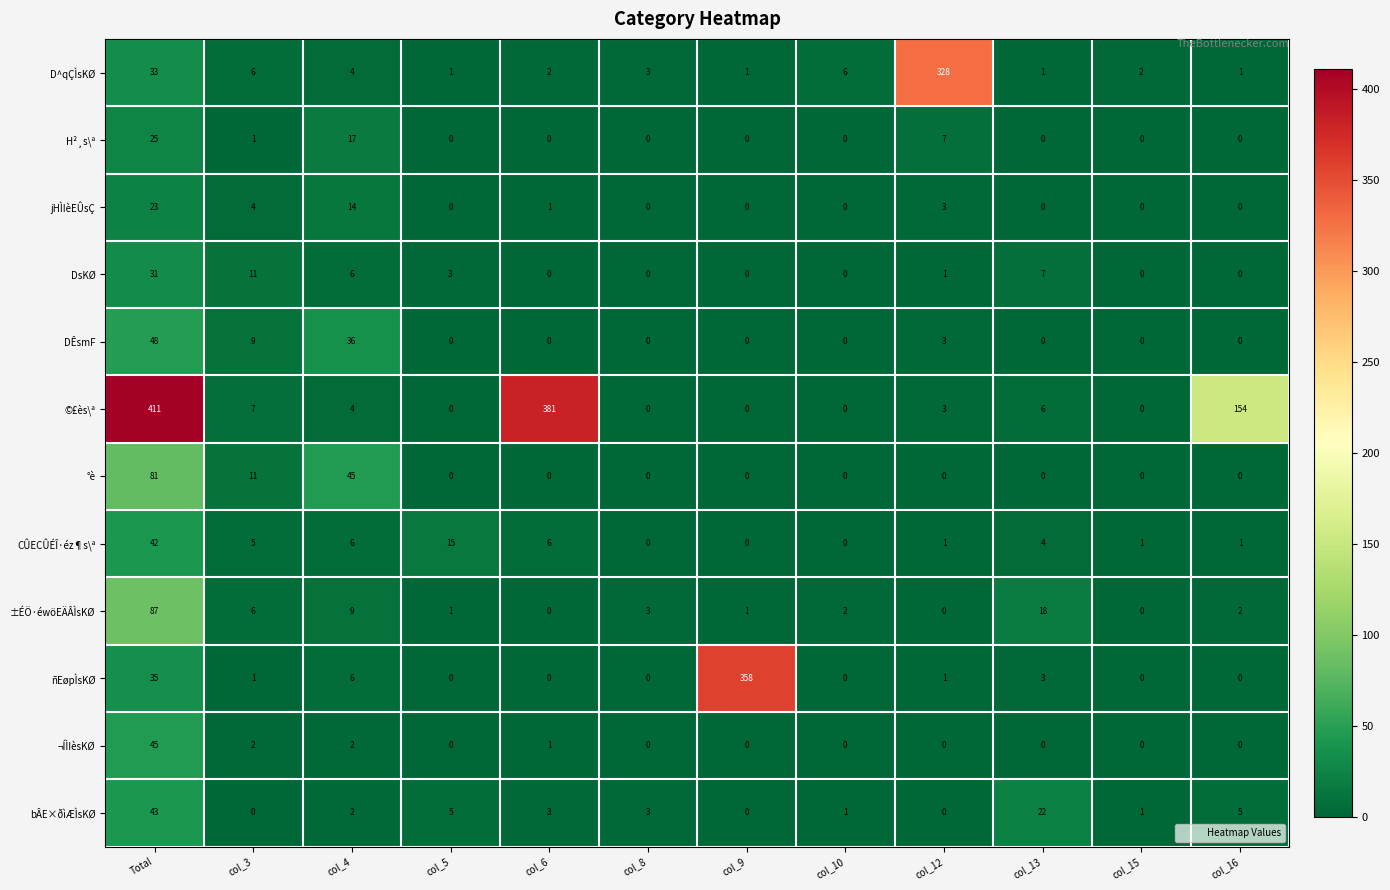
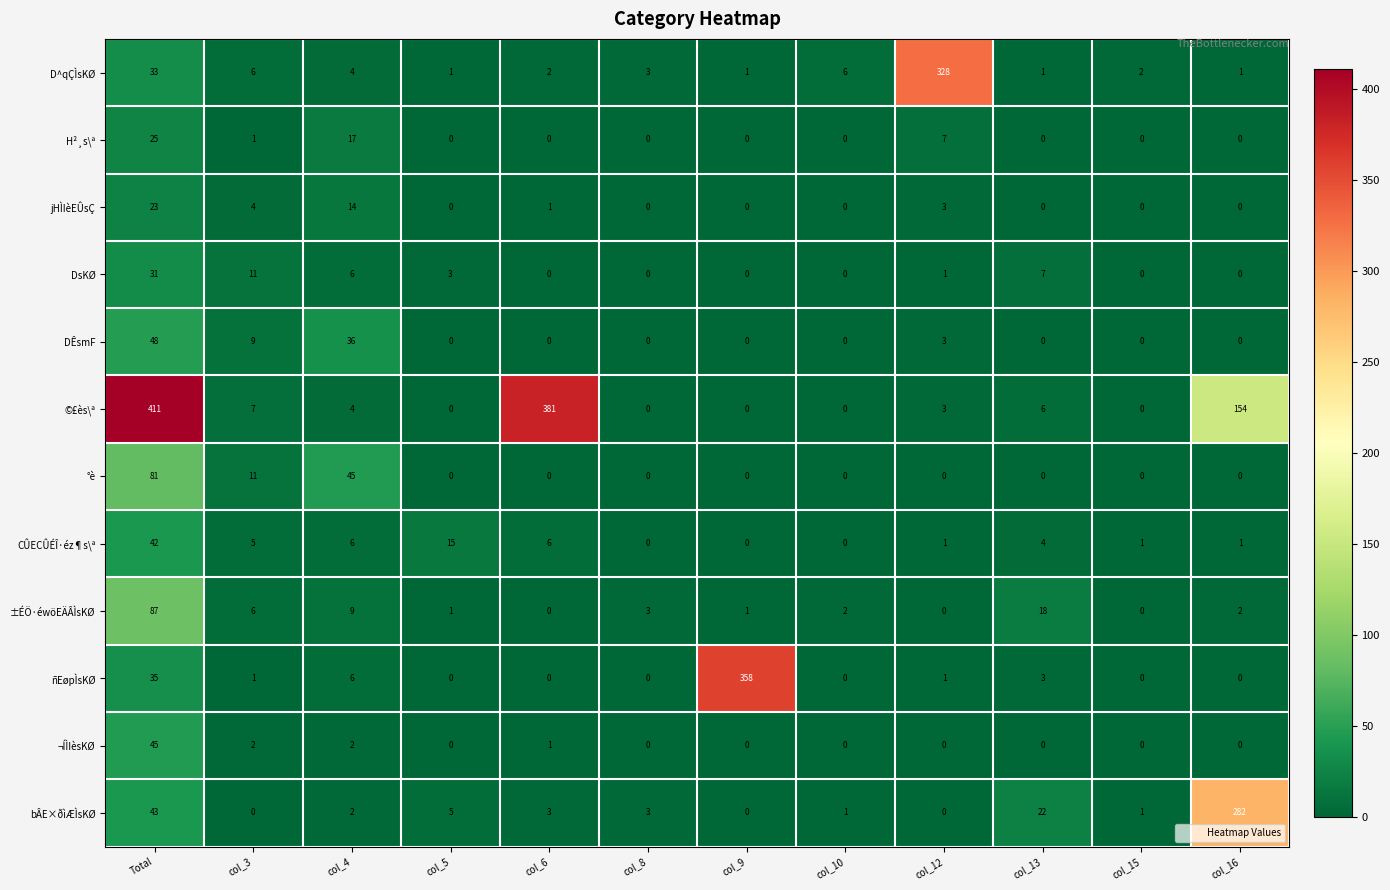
  {
    "D^qÇÌsKØ": {
      "Total": 33,
      "col_3": 6,
      "col_4": 4,
      "col_5": 1,
      "col_6": 2,
      "col_8": 3,
      "col_9": 1,
      "col_10": 6,
      "col_12": 328,
      "col_13": 1,
      "col_15": 2
    },
    "H²¸s\\ª": {
      "Total": 25,
      "col_3": 1,
      "col_4": 17,
      "col_5": 0,
      "col_6": 0,
      "col_8": 0,
      "col_9": 0,
      "col_10": 0,
      "col_12": 7,
      "col_13": 0,
      "col_15": 0,
      "col_16": 0
    },
    "jHÌIèEÛsÇ": {
      "Total": 23,
      "col_3": 4,
      "col_4": 14,
      "col_5": 0,
      "col_6": 1,
      "col_8": 0,
      "col_9": 0,
      "col_10": 0,
      "col_12": 3,
      "col_13": 0,
      "col_15": 0,
      "col_16": 0
    },
    "DsKØ": {
      "Total": 31,
      "col_3": 11,
      "col_4": 6,
      "col_5": 3,
      "col_6": 0,
      "col_8": 0,
      "col_9": 0,
      "col_10": 0,
      "col_12": 1,
      "col_13": 7,
      "col_15": 0,
      "col_16": 0
    },
    "DÊsmF": {
      "Total": 48,
      "col_3": 9,
      "col_4": 36,
      "col_5": 0,
      "col_6": 0,
      "col_8": 0,
      "col_9": 0,
      "col_10": 0,
      "col_12": 3,
      "col_13": 0,
      "col_15": 0,
      "col_16": 0
    },
    "©£ès\\ª": {
      "Total": 411,
      "col_3": 7,
      "col_4": 4,
      "col_5": 0,
      "col_6": 381,
      "col_8": 0,
      "col_9": 0,
      "col_10": 0,
      "col_12": 3,
      "col_13": 6,
      "col_15": 0,
      "col_16": 154
    },
    "°è": {
      "Total": 81,
      "col_3": 11,
      "col_4": 45,
      "col_5": 0,
      "col_6": 0,
      "col_8": 0,
      "col_9": 0,
      "col_10": 0,
      "col_12": 0,
      "col_13": 0,
      "col_15": 0,
      "col_16": 0
    },
    "CÛECÛÉÎ·éz¶s\\ª": {
      "Total": 42,
      "col_3": 5,
      "col_4": 6,
      "col_5": 15,
      "col_6": 6,
      "col_8": 0,
      "col_9": 0,
      "col_10": 0,
      "col_12": 1,
      "col_13": 4,
      "col_15": 1,
      "col_16": 1
    },
    "±ÉÖ·éwöEÄÂÌsKØ": {
      "Total": 87,
      "col_3": 6,
      "col_4": 9,
      "col_5": 1,
      "col_6": 0,
      "col_8": 3,
      "col_9": 1,
      "col_10": 2,
      "col_12": 0,
      "col_13": 18,
      "col_15": 0,
      "col_16": 2
    },
    "ñEøpÌsKØ": {
      "Total": 35,
      "col_3": 1,
      "col_4": 6,
      "col_5": 0,
      "col_6": 0,
      "col_8": 0,
      "col_9": 358,
      "col_10": 0,
      "col_12": 1,
      "col_13": 3,
      "col_15": 0,
      "col_16": 0
    },
    "¬ÍÌIèsKØ": {
      "Total": 45,
      "col_3": 2,
      "col_4": 2,
      "col_5": 0,
      "col_6": 1,
      "col_8": 0,
      "col_9": 0,
      "col_10": 0,
      "col_12": 0,
      "col_13": 0,
      "col_15": 0,
      "col_16": 0
    },
    "bÂE×ðìÆÌsKØ": {
      "Total": 43,
      "col_3": 0,
      "col_4": 2,
      "col_5": 5,
      "col_6": 3,
      "col_8": 3,
      "col_9": 0,
      "col_10": 1,
      "col_12": 0,
      "col_13": 22,
      "col_15": 1,
-     "col_16": 5
+     "col_16": 282
    }
  }
